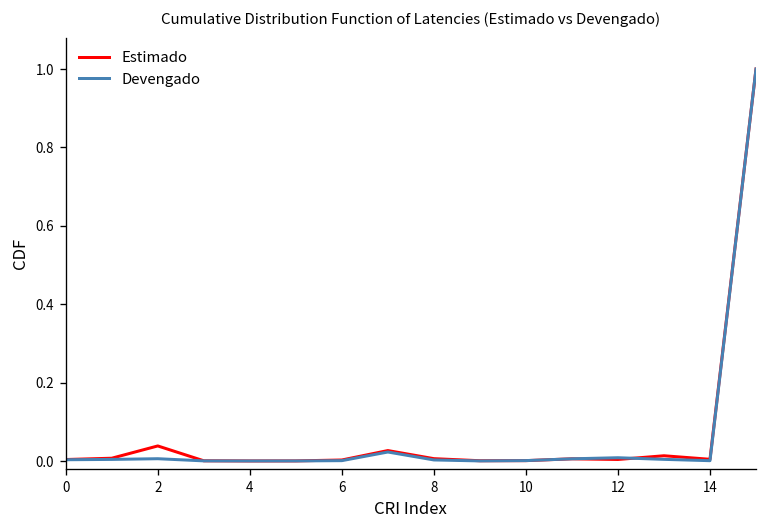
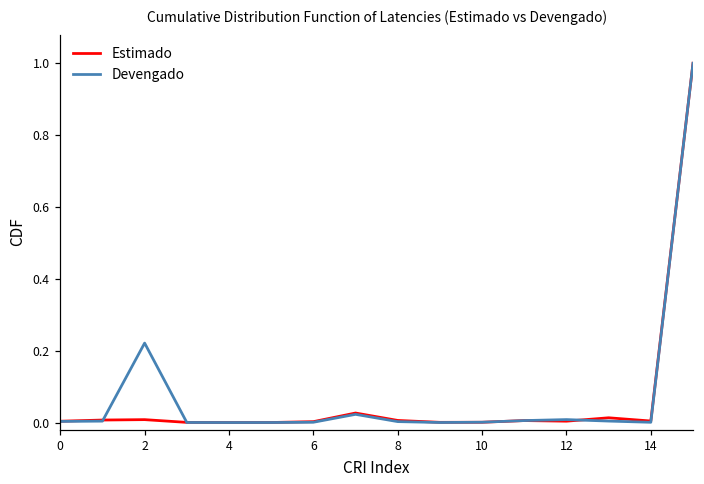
  {
    "Estimado": {
-     "2": 0.04
+     "2": 0.01
    },
    "Devengado": {
-     "2": 0.01
+     "2": 0.22
    }
  }
